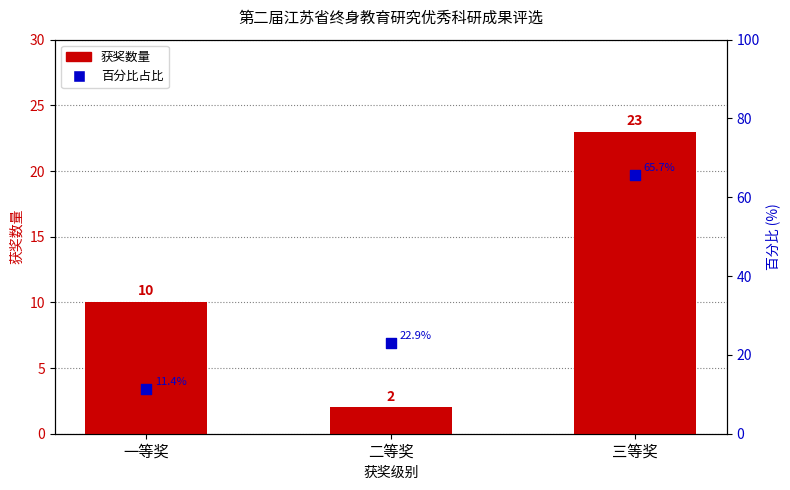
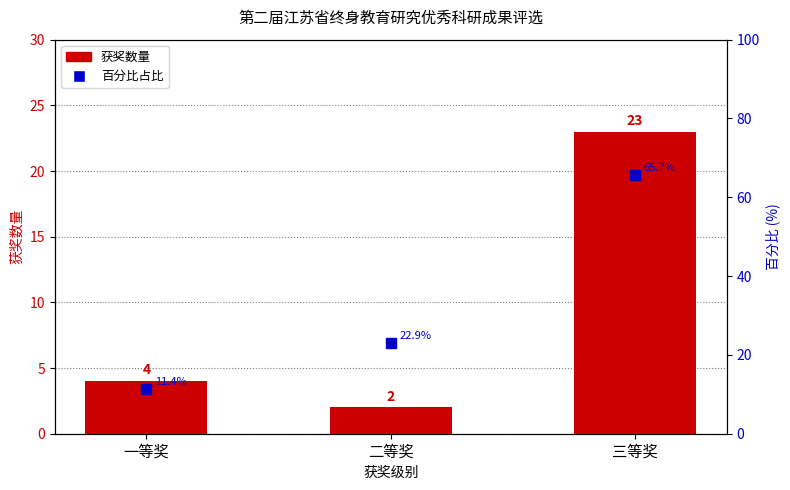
  {
    "获奖数量": {
-     "一等奖": 10,
+     "一等奖": 4,
      "二等奖": 2,
      "三等奖": 23
    }
  }
